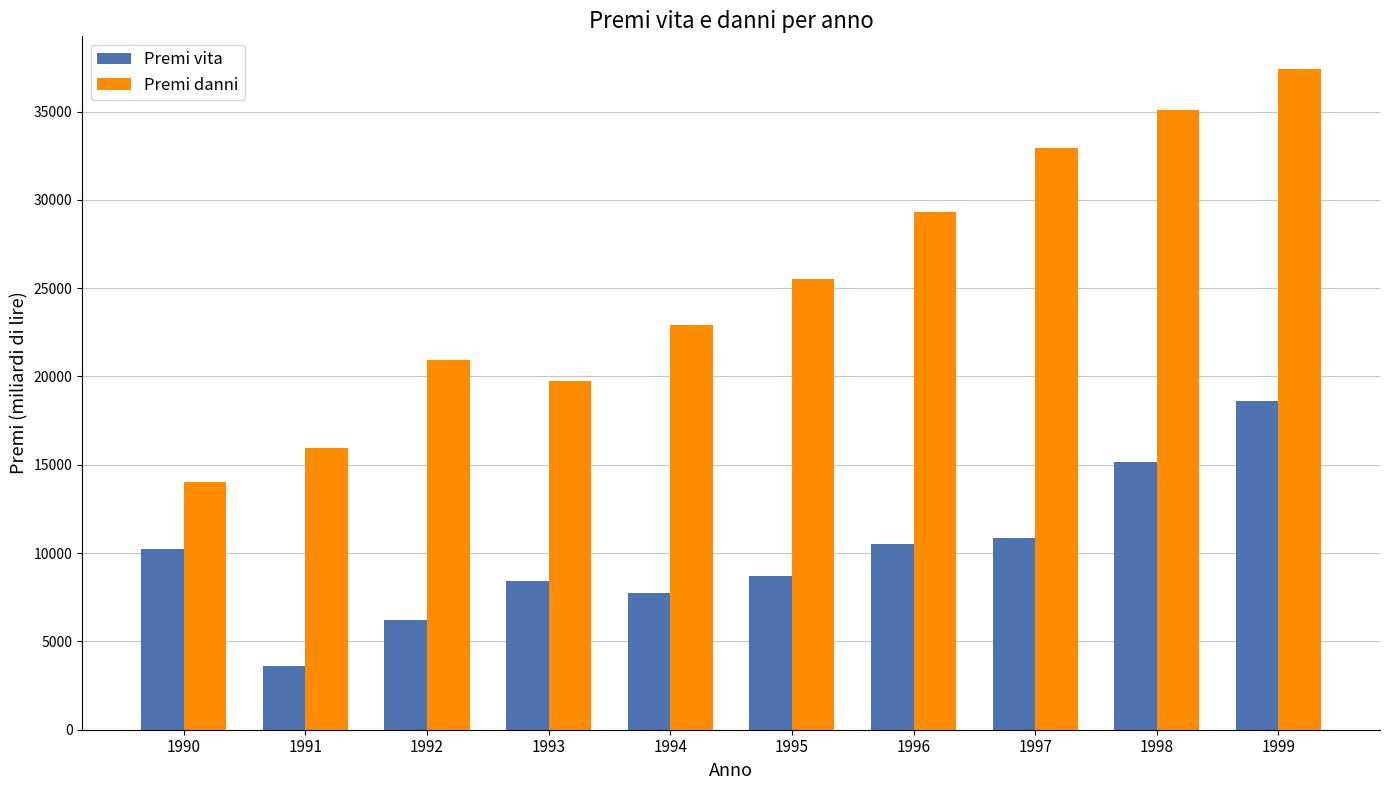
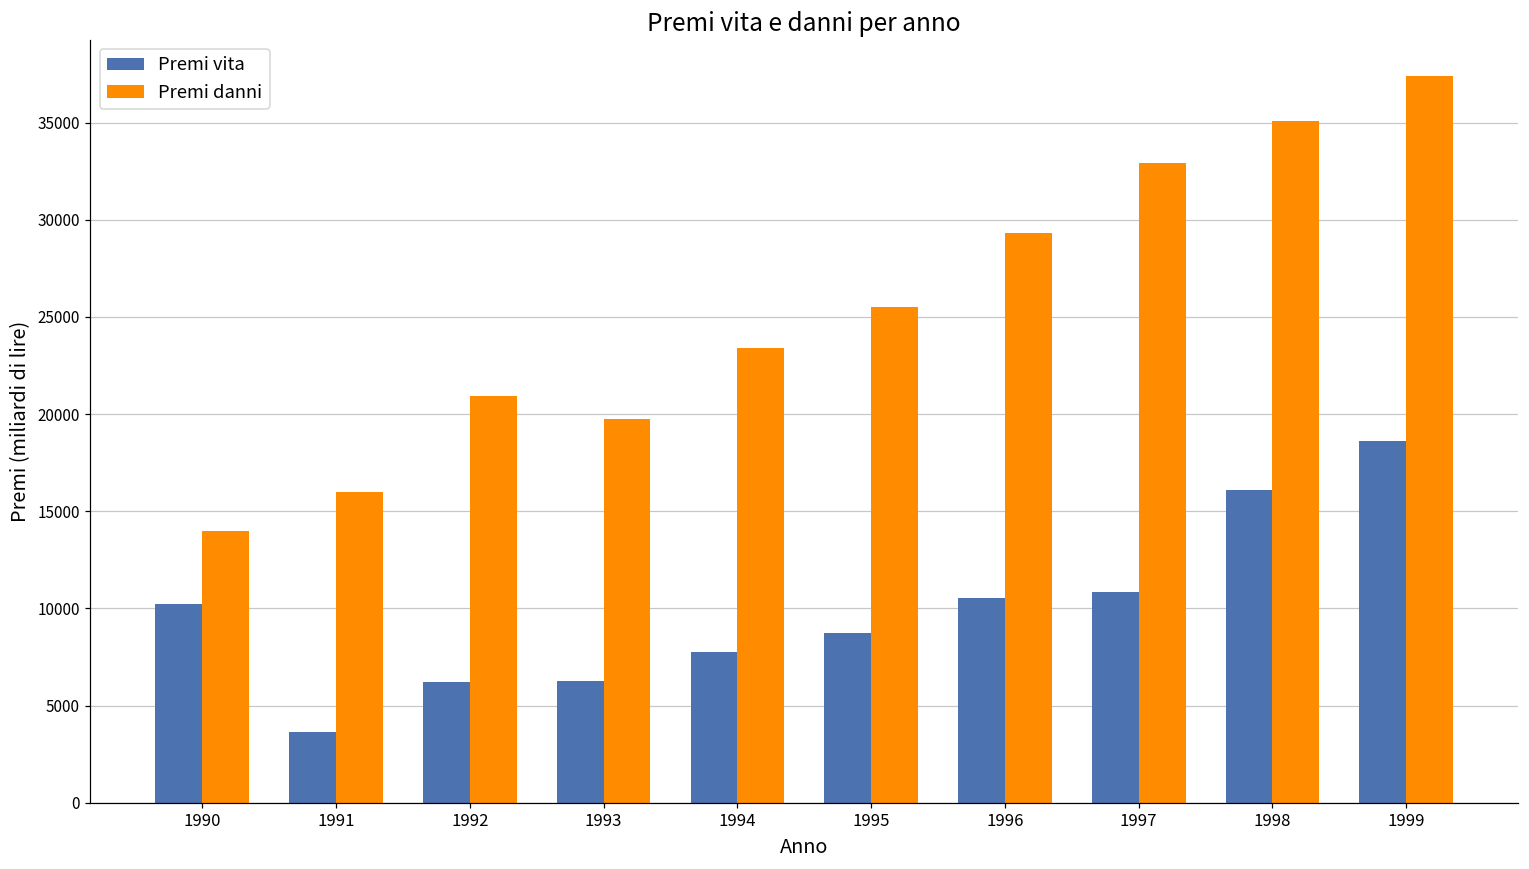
  {
    "Premi vita": {
      "1990": 10200,
      "1991": 3600,
      "1992": 6200,
-     "1993": 8400,
+     "1993": 6300,
      "1994": 7700,
      "1995": 8700,
      "1996": 10500,
      "1997": 10900,
-     "1998": 15200,
+     "1998": 16100,
      "1999": 18600
    },
    "Premi danni": {
      "1990": 14000,
      "1991": 16000,
      "1992": 20900,
      "1993": 19800,
-     "1994": 22900,
+     "1994": 23400,
      "1995": 25500,
      "1996": 29300,
      "1997": 32900,
      "1998": 35100,
      "1999": 37400
    }
  }
